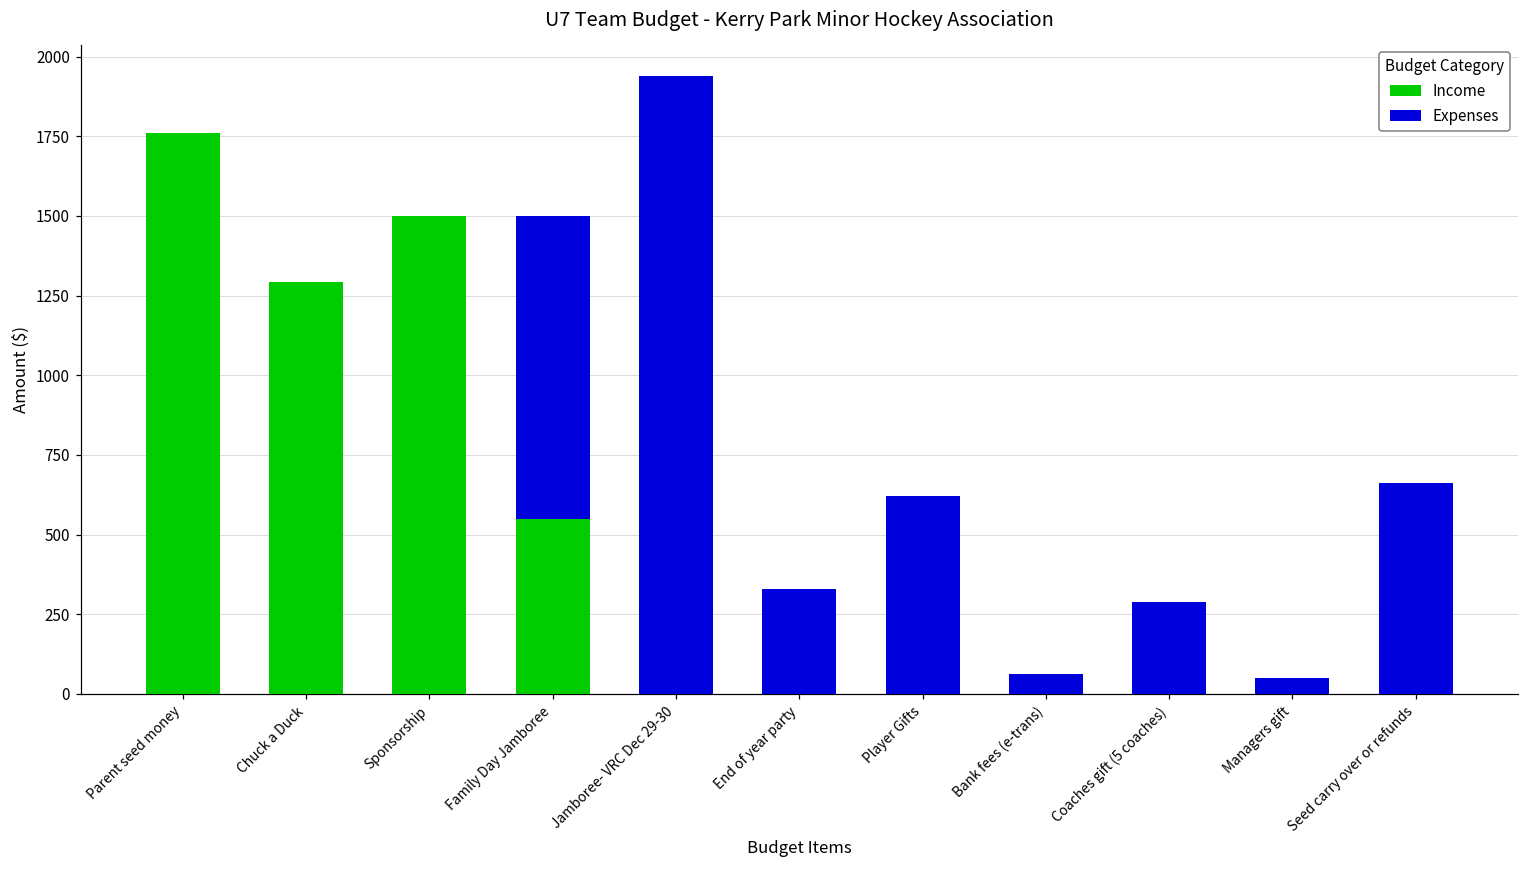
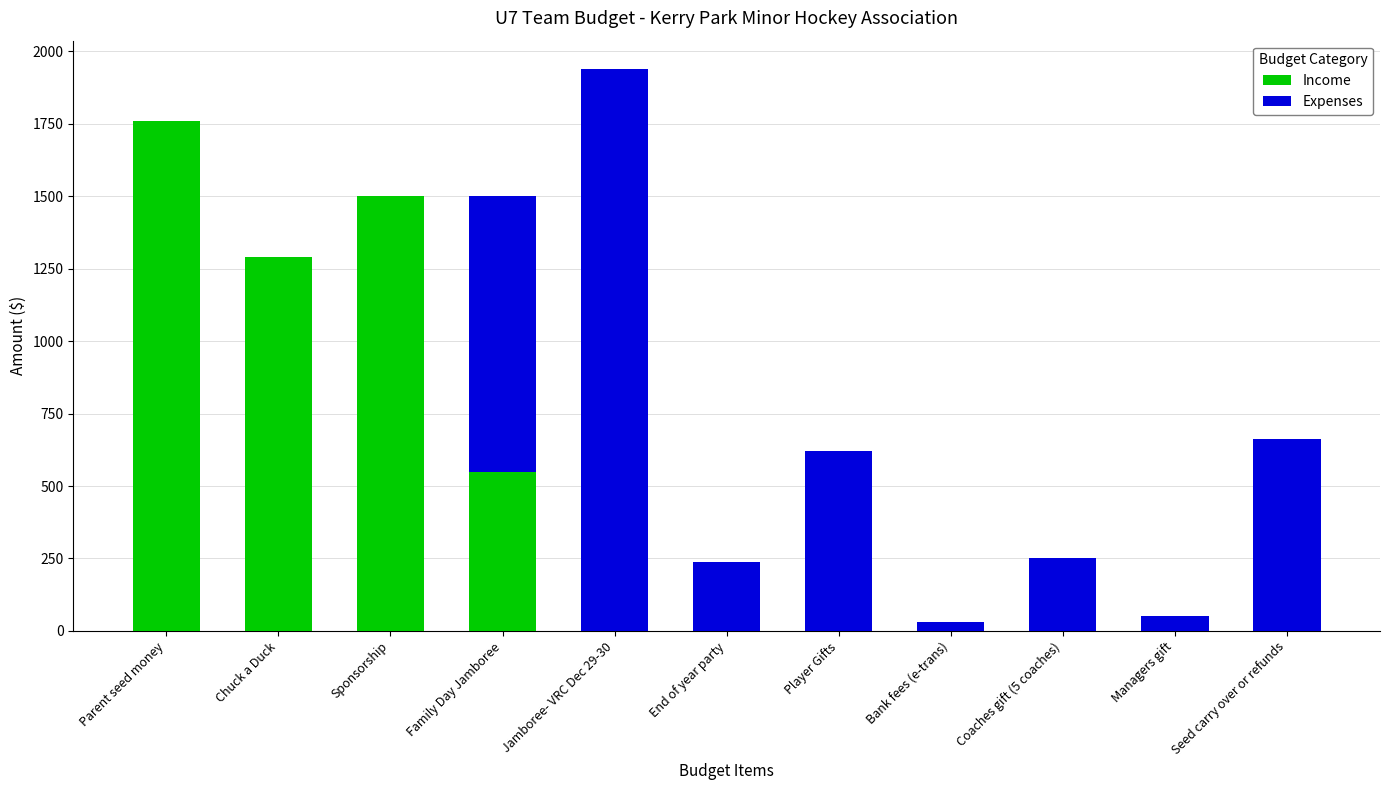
  {
    "Income": {
      "Parent seed money": 1760,
      "Chuck a Duck": 1290,
      "Sponsorship": 1500,
      "Family Day Jamboree": 550,
      "Jamboree- VRC Dec 29-30": 0,
      "End of year party": 0,
      "Player Gifts": 0,
      "Bank fees (e-trans)": 0,
      "Coaches gift (5 coaches)": 0,
      "Managers gift": 0,
      "Seed carry over or refunds": 0
    },
    "Expenses": {
-     "End of year party": 330,
-     "Bank fees (e-trans)": 60,
-     "Coaches gift (5 coaches)": 290
+     "End of year party": 240,
+     "Bank fees (e-trans)": 30,
+     "Coaches gift (5 coaches)": 250
    }
  }
